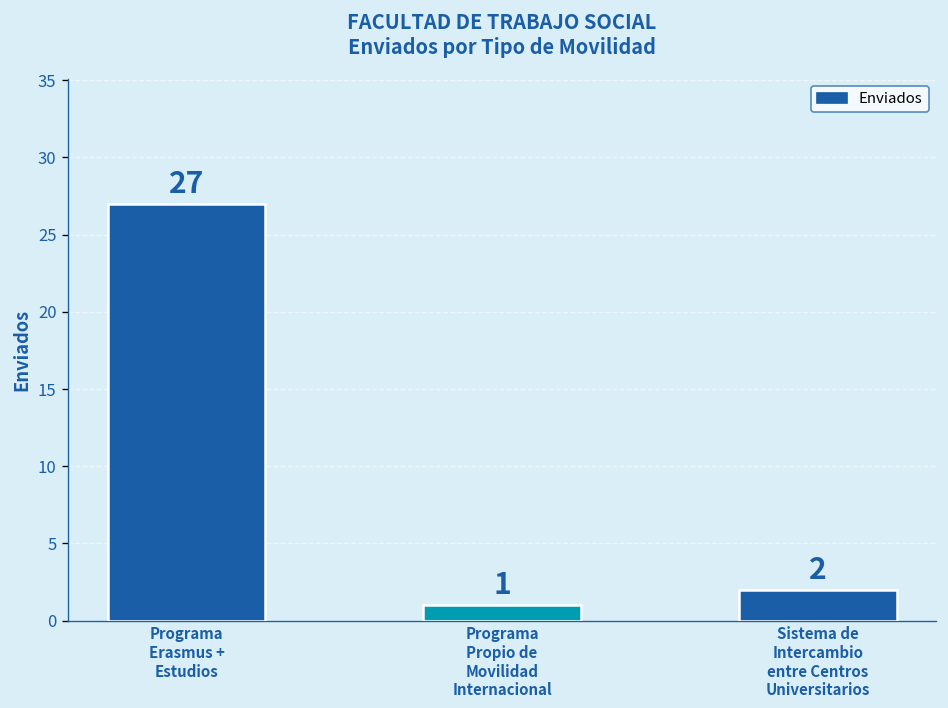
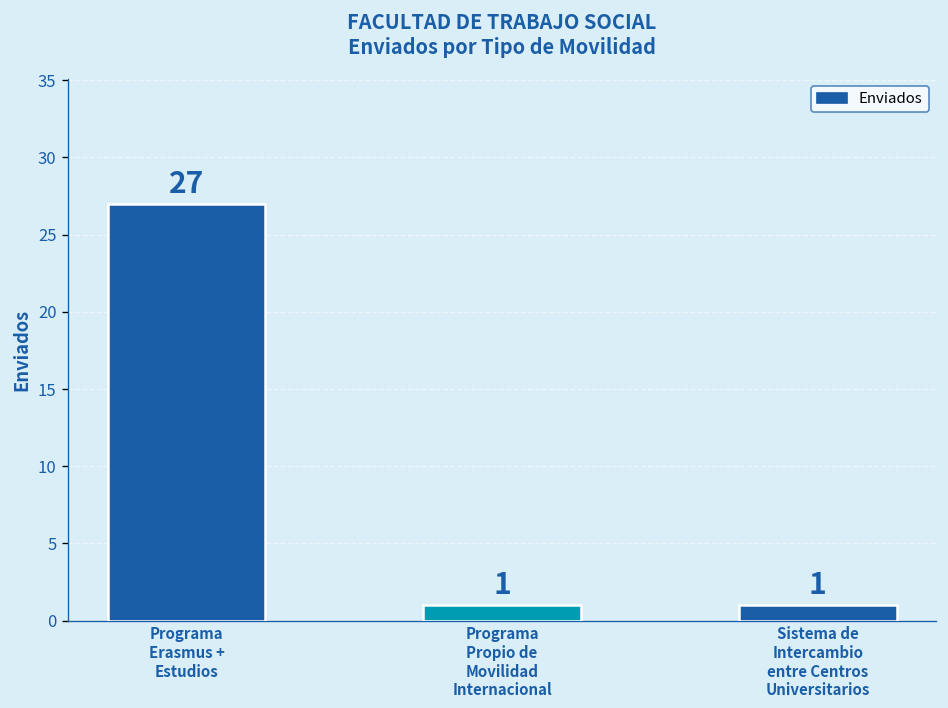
  {
    "Programa Erasmus + Estudios": 27,
    "Programa Propio de Movilidad Internacional": 1,
-   "Sistema de Intercambio entre Centros Universitarios": 2
+   "Sistema de Intercambio entre Centros Universitarios": 1
  }
